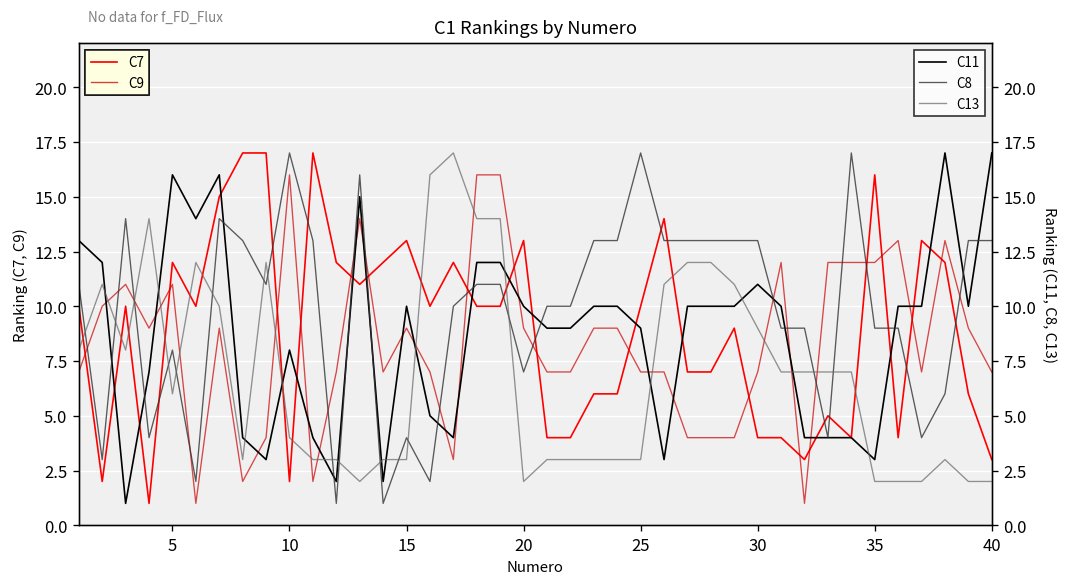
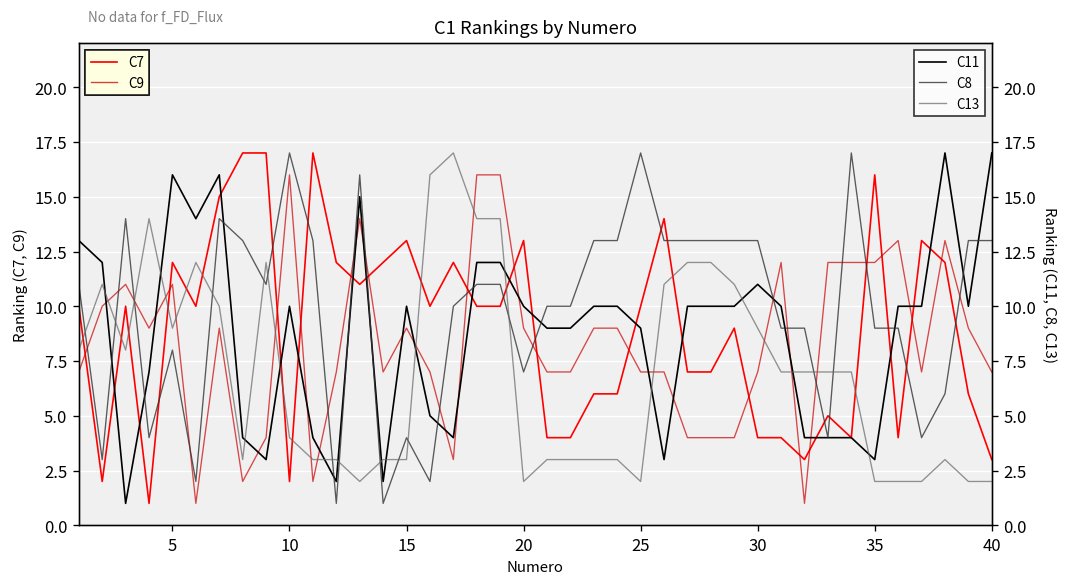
  {
    "C11": {
      "5": 16,
-     "10": 8,
+     "10": 10,
      "15": 10,
      "20": 10,
      "25": 9,
      "30": 11,
      "35": 3,
      "40": 17
    },
    "C8": {
      "5": 8,
      "10": 17,
      "15": 4,
      "20": 7,
      "25": 17,
      "30": 13,
      "35": 9,
      "40": 13
    },
    "C13": {
-     "5": 6,
+     "5": 9,
      "10": 4,
      "15": 3,
      "20": 2,
-     "25": 3,
+     "25": 2,
      "30": 9,
      "35": 2,
      "40": 2
    }
  }
